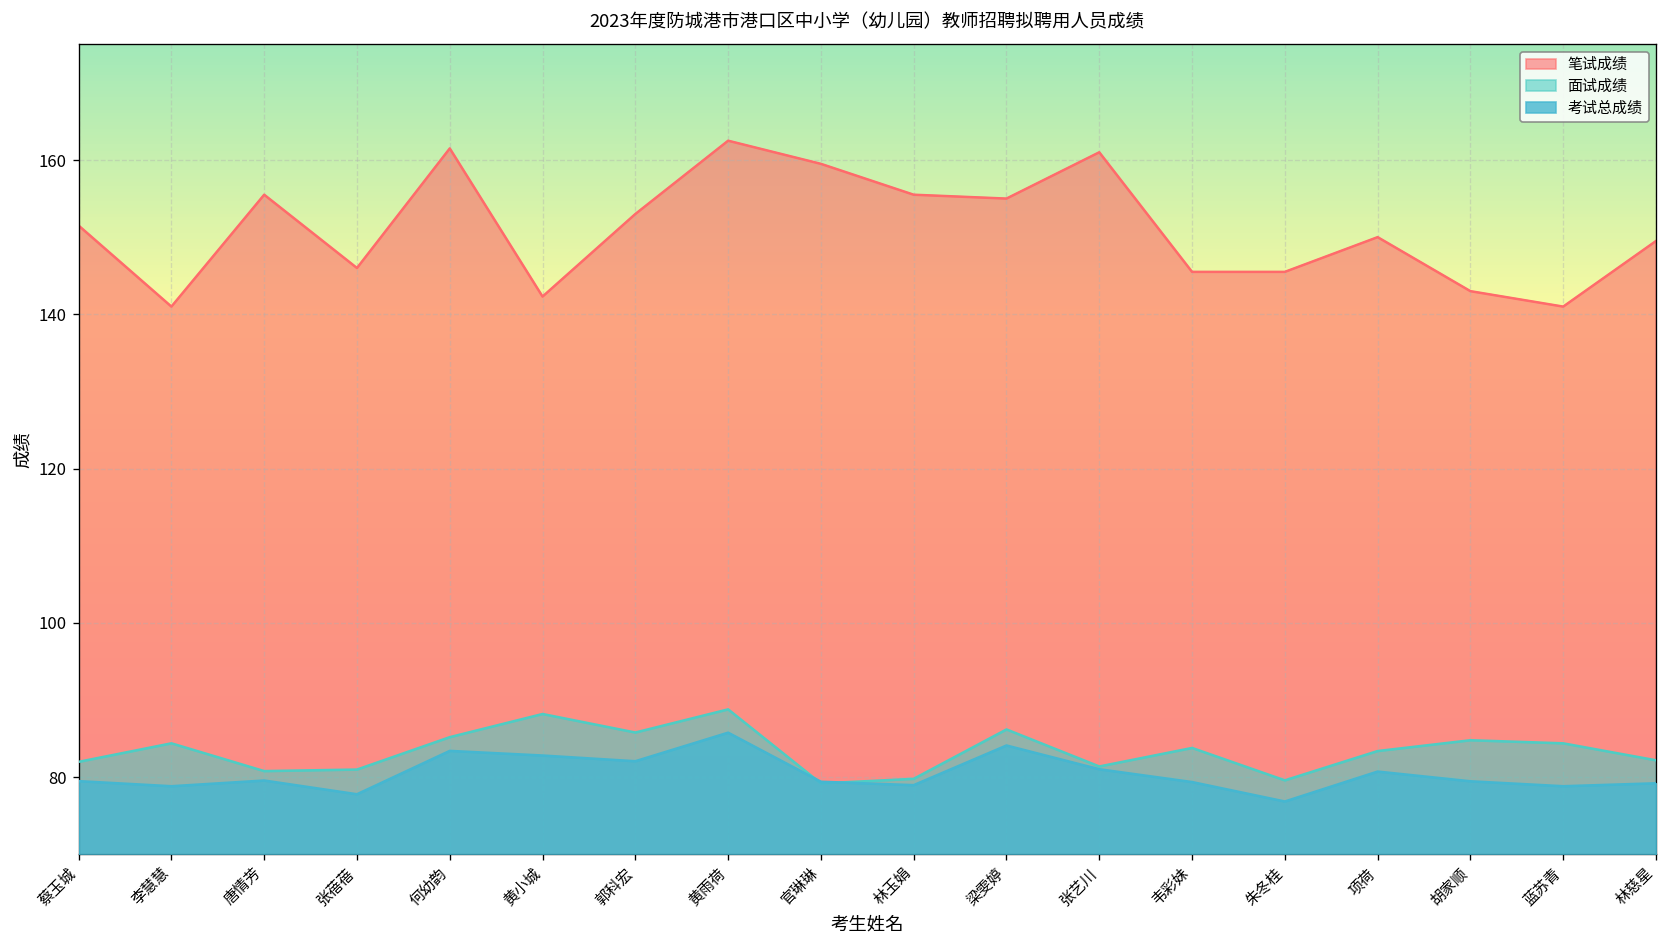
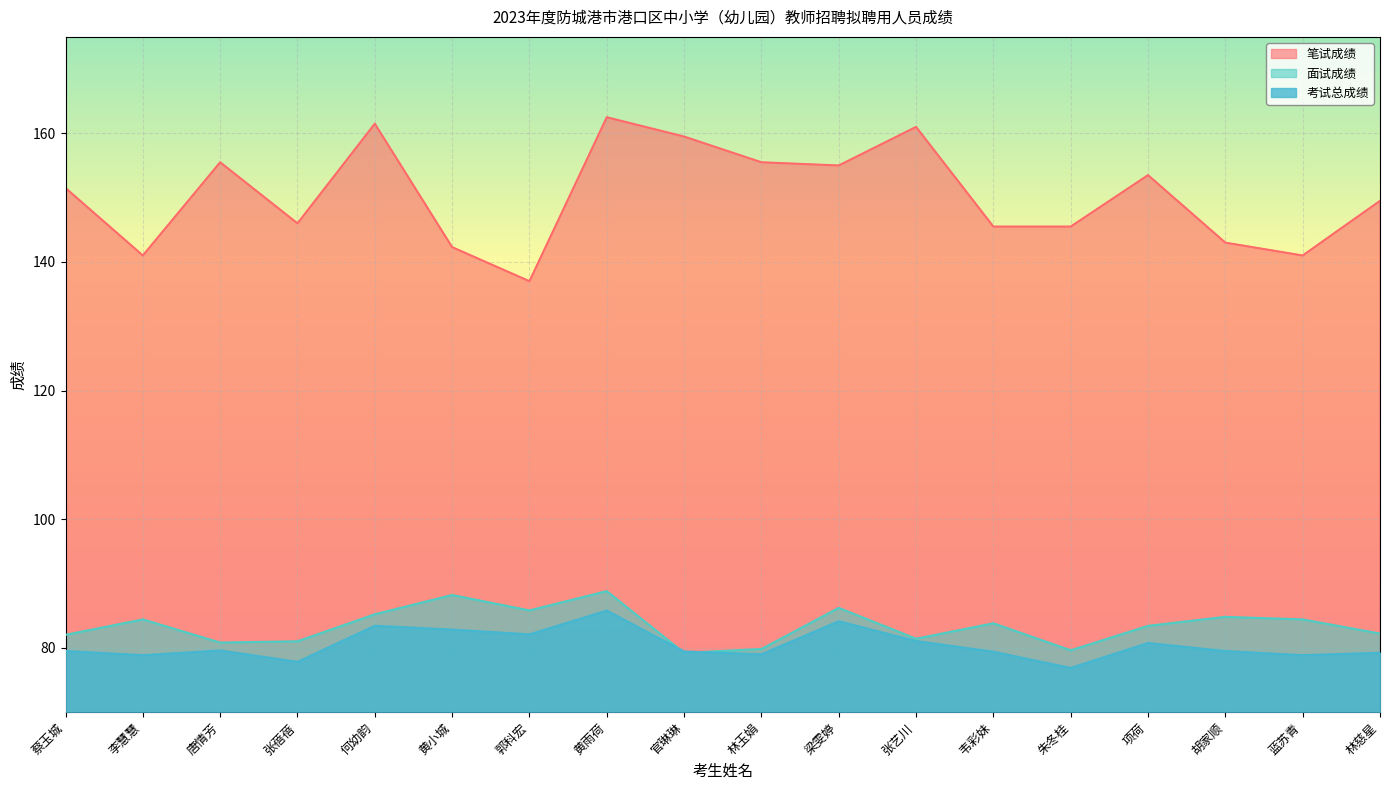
  {
    "笔试成绩": {
      "蔡玉城": 152,
      "李慧慧": 141,
      "唐情芳": 156,
      "张蓓蓓": 146,
      "何幼韵": 162,
      "黄小城": 142,
-     "郭科宏": 153,
+     "郭科宏": 137,
      "黄雨荷": 163,
      "官琳琳": 160,
      "林玉娟": 156,
      "梁雯婷": 155,
      "张艺川": 161,
      "韦彩妹": 146,
      "朱冬桂": 146,
-     "项荷": 150,
+     "项荷": 154,
      "胡家顺": 143,
      "蓝苏青": 141,
      "林慈星": 150
    }
  }
